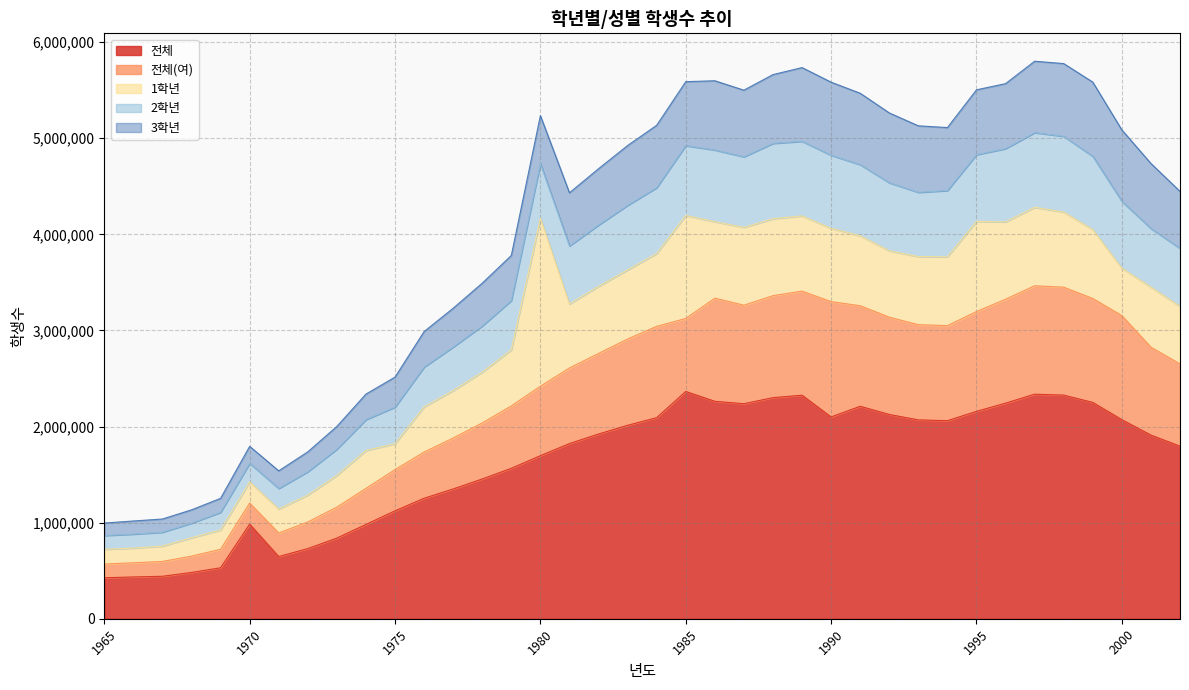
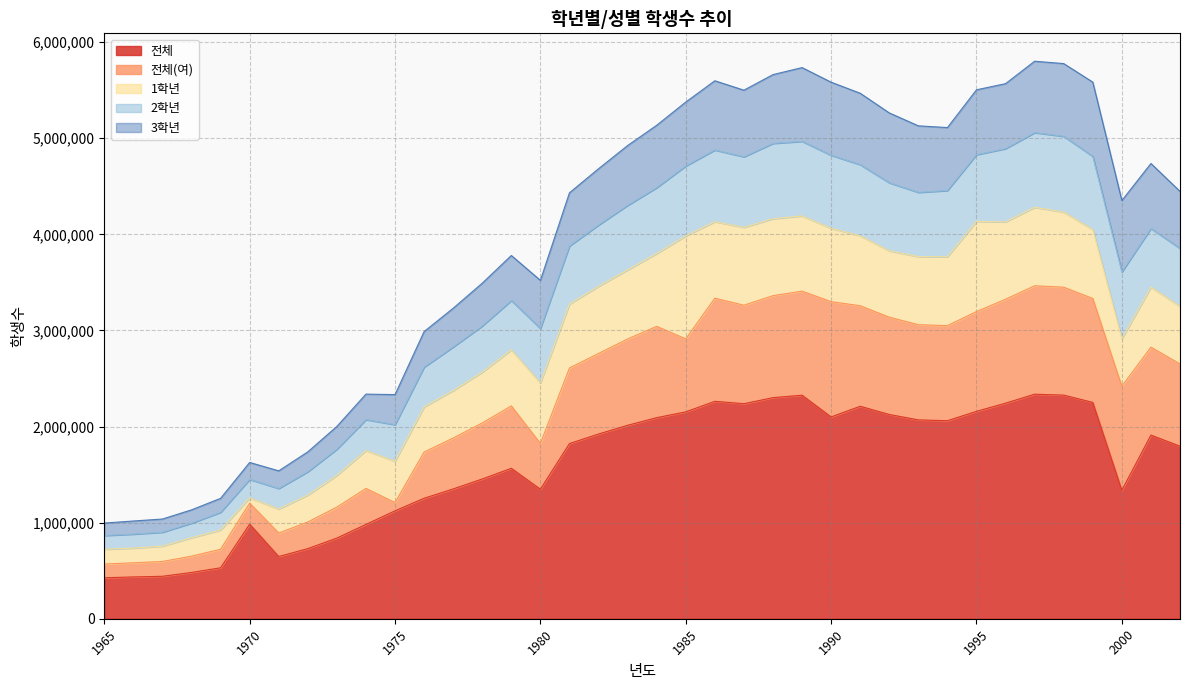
  {
    "전체": {
      "1965": "400,000",
      "1970": "1,000,000",
      "1975": "1,100,000",
-     "1980": "1,700,000",
-     "1985": "2,400,000",
+     "1980": "1,300,000",
+     "1985": "2,200,000",
      "1990": "2,100,000",
      "1995": "2,200,000",
-     "2000": "2,100,000"
+     "2000": "1,300,000"
    },
    "전체(여)": {
      "1965": "100,000",
      "1970": "200,000",
-     "1975": "400,000",
-     "1980": "700,000",
+     "1975": "100,000",
+     "1980": "500,000",
      "1985": "800,000",
      "1990": "1,200,000",
      "1995": "1,000,000",
      "2000": "1,100,000"
    },
    "1학년": {
      "1965": "200,000",
-     "1970": "200,000",
-     "1975": "300,000",
-     "1980": "1,700,000",
+     "1970": "100,000",
+     "1975": "400,000",
+     "1980": "600,000",
      "1985": "1,100,000",
      "1990": "800,000",
      "1995": "900,000",
      "2000": "500,000"
    }
  }
